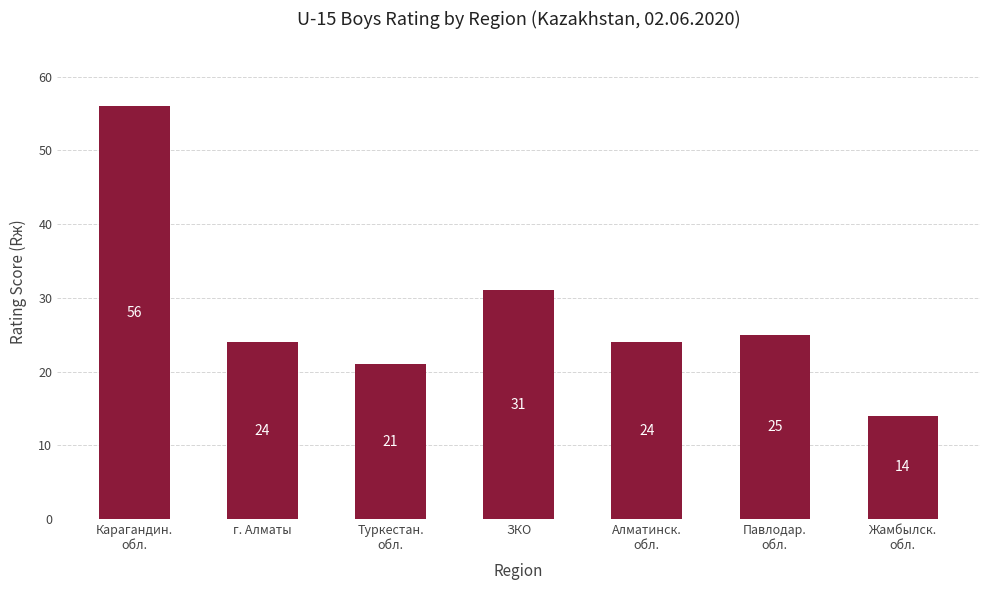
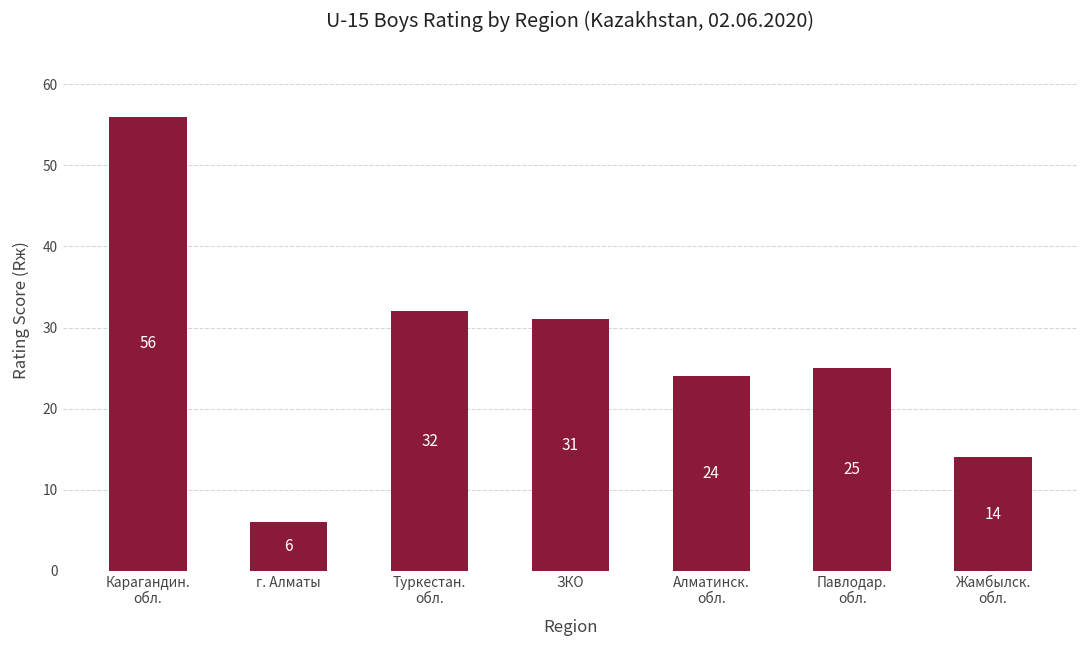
  {
    "Карагандин. обл.": 56,
-   "г. Алматы": 24,
-   "Туркестан. обл.": 21,
+   "г. Алматы": 6,
+   "Туркестан. обл.": 32,
    "ЗКО": 31,
    "Алматинск. обл.": 24,
    "Павлодар. обл.": 25,
    "Жамбылск. обл.": 14
  }
